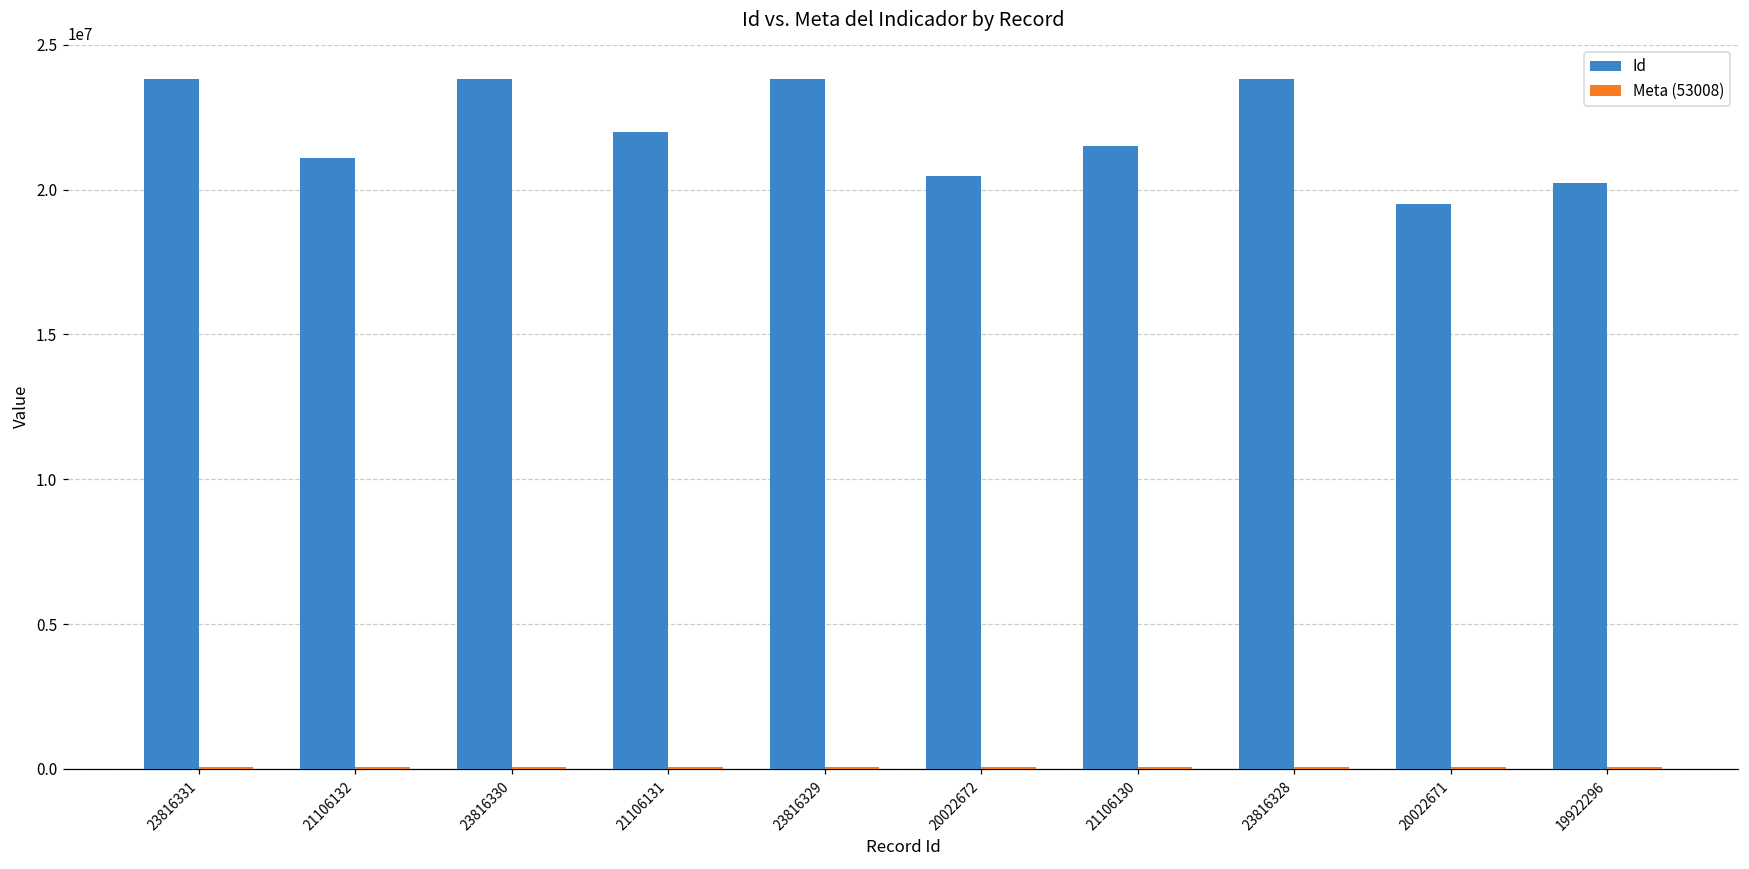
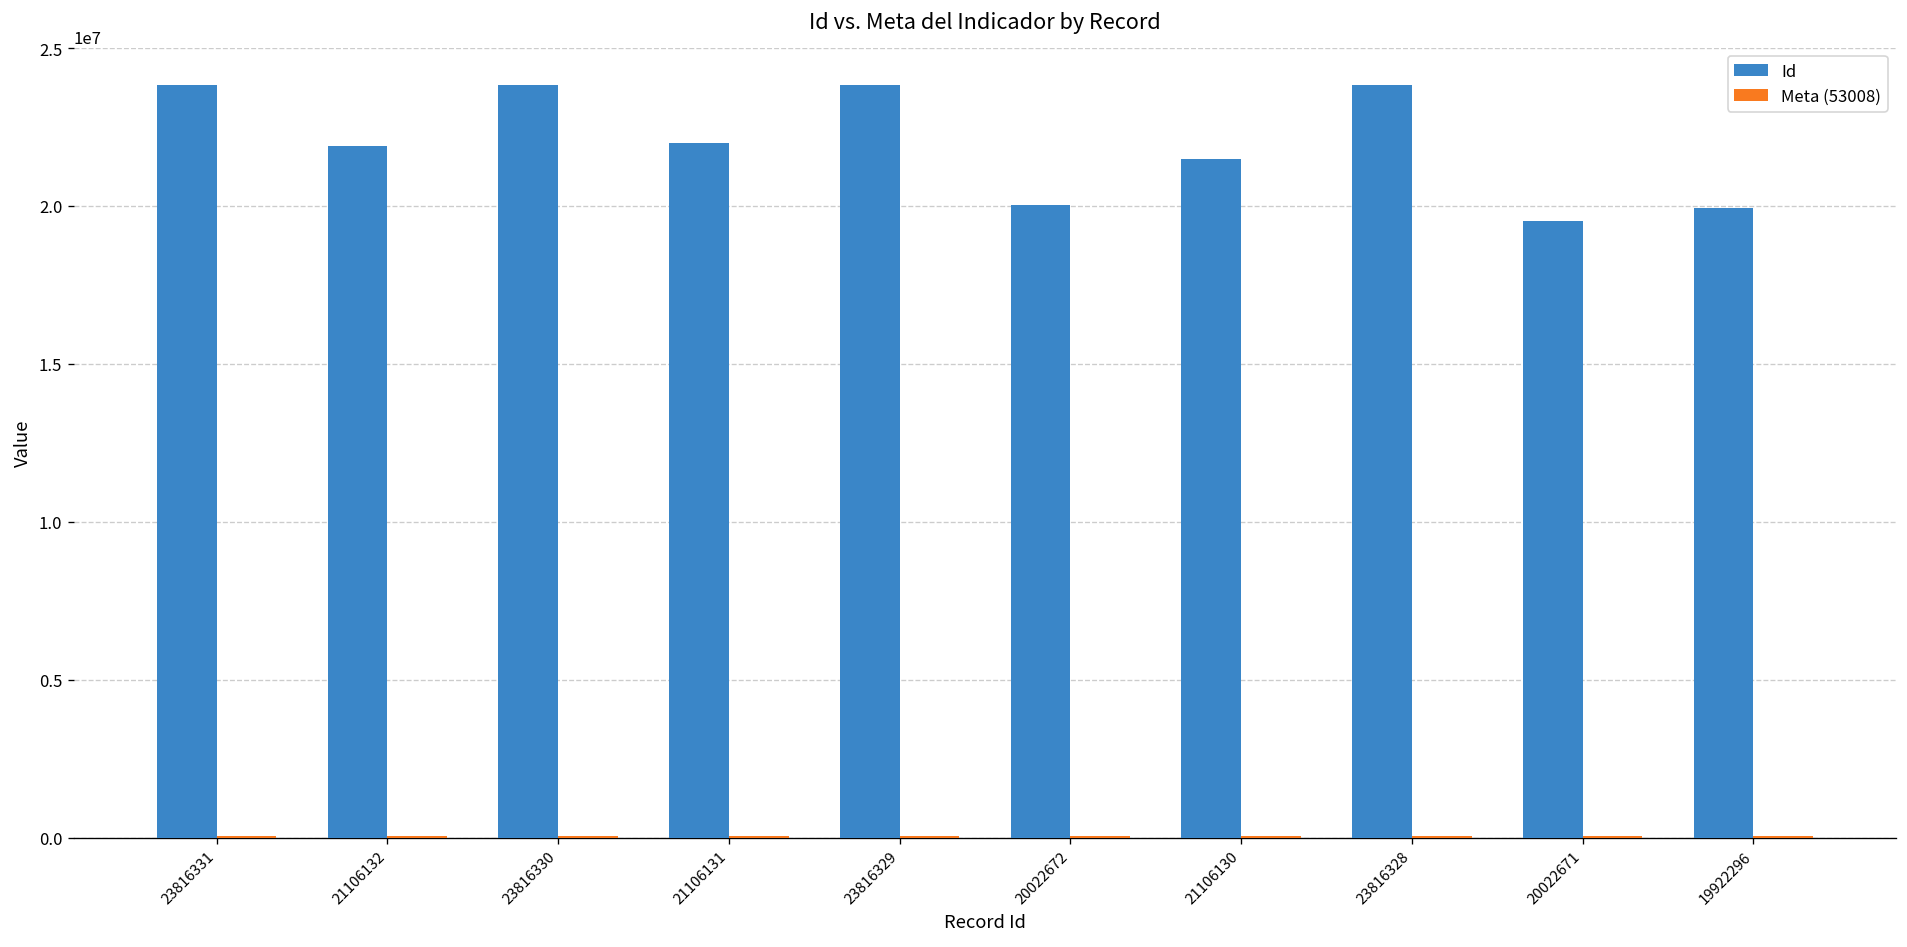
  {
    "Id": {
      "23816331": 23800000,
-     "21106132": 21100000,
+     "21106132": 21900000,
      "23816330": 23800000,
      "21106131": 22000000,
      "23816329": 23800000,
-     "20022672": 20500000,
+     "20022672": 20000000,
      "21106130": 21500000,
      "23816328": 23800000,
      "20022671": 19500000,
-     "19922296": 20200000
+     "19922296": 19900000
    }
  }
